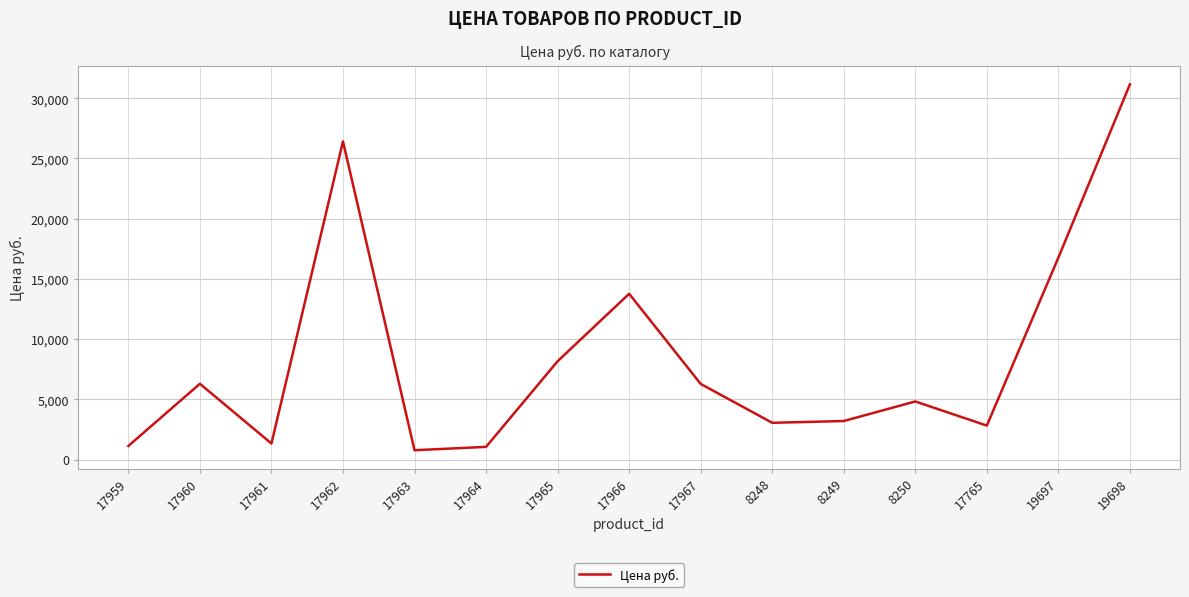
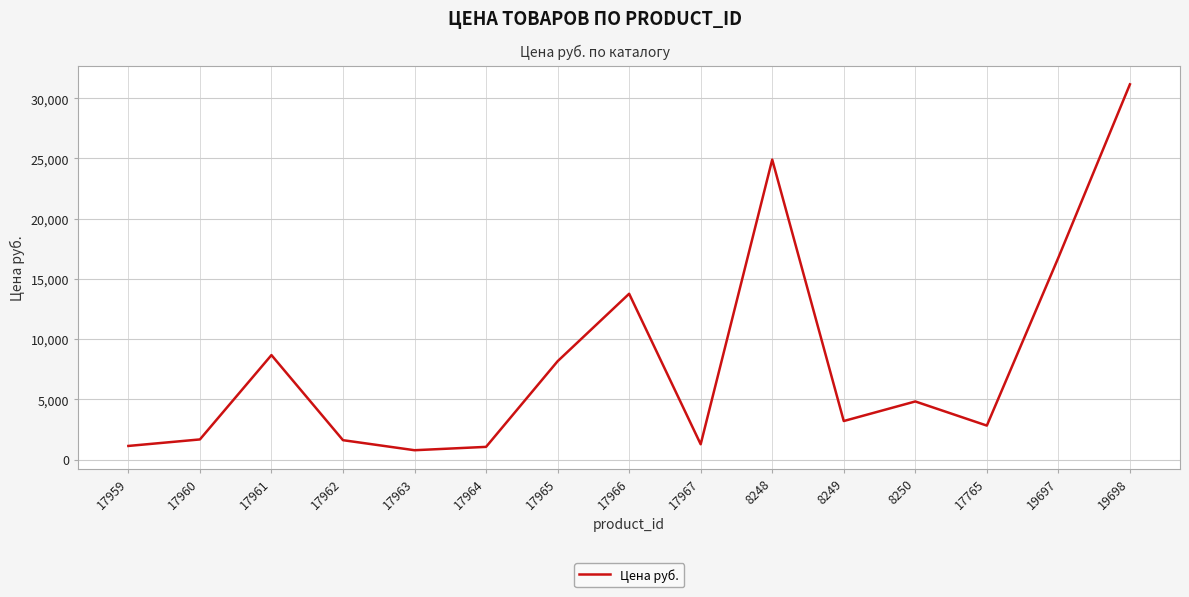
  {
    "17959": "1,100",
-   "17960": "6,300",
-   "17961": "1,300",
-   "17962": "26,400",
+   "17960": "1,700",
+   "17961": "8,700",
+   "17962": "1,600",
    "17963": "800",
    "17964": "1,100",
    "17965": "8,200",
    "17966": "13,800",
-   "17967": "6,300",
-   "8248": "3,100",
+   "17967": "1,300",
+   "8248": "24,900",
    "8249": "3,200",
    "8250": "4,800",
    "17765": "2,800",
    "19697": "16,800",
    "19698": "31,200"
  }
